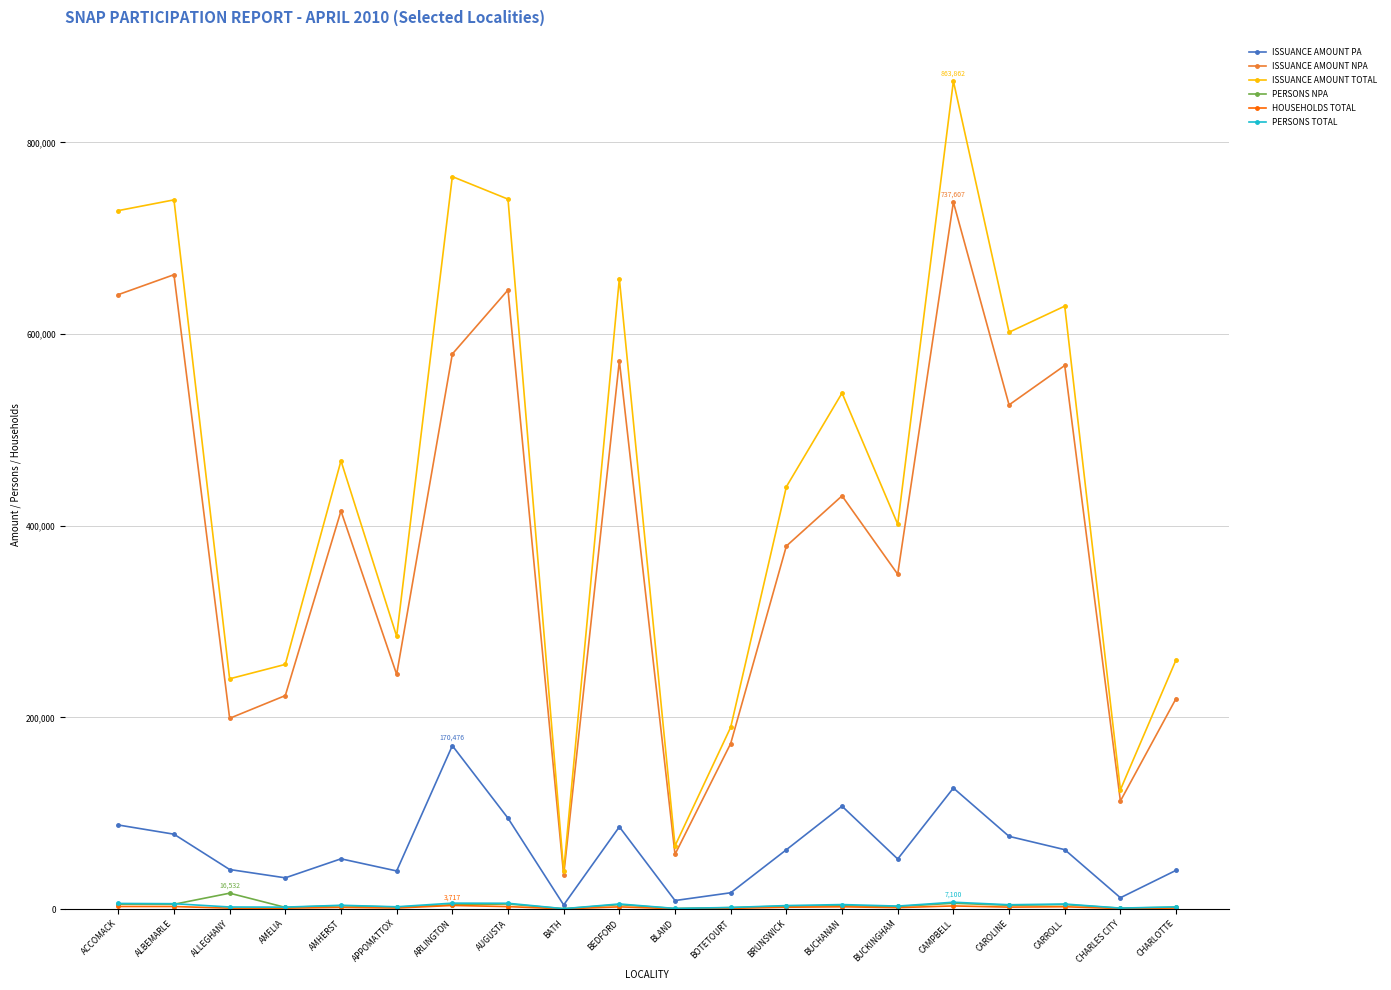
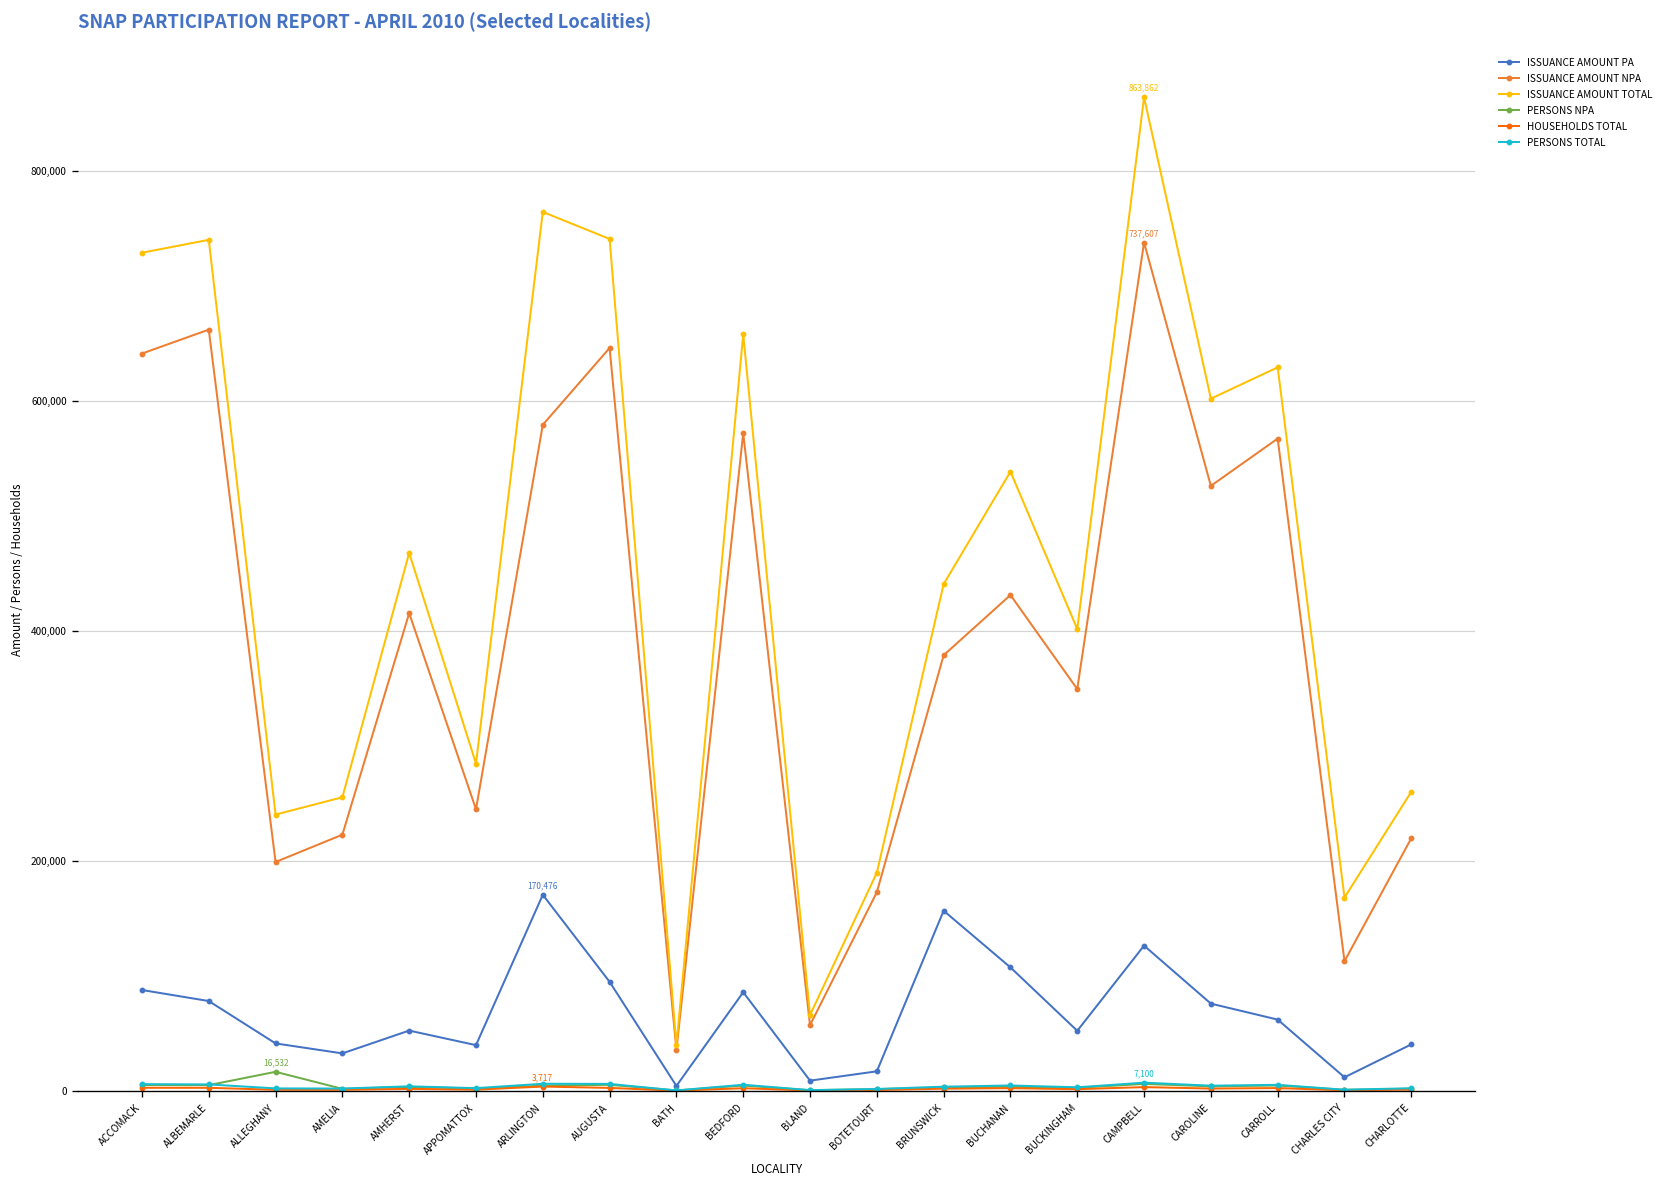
  {
    "ISSUANCE AMOUNT PA": {
      "ACCOMACK": "90,000",
      "ALBEMARLE": "80,000",
      "ALLEGHANY": "40,000",
      "AMELIA": "30,000",
      "AMHERST": "50,000",
      "APPOMATTOX": "40,000",
      "AUGUSTA": "90,000",
      "BATH": "0",
      "BEDFORD": "90,000",
      "BLAND": "10,000",
      "BOTETOURT": "20,000",
-     "BRUNSWICK": "60,000",
+     "BRUNSWICK": "160,000",
      "BUCHANAN": "110,000",
      "BUCKINGHAM": "50,000",
      "CAMPBELL": "130,000",
      "CAROLINE": "80,000",
      "CARROLL": "60,000",
      "CHARLES CITY": "10,000",
      "CHARLOTTE": "40,000"
    },
    "ISSUANCE AMOUNT TOTAL": {
      "ACCOMACK": "730,000",
      "ALBEMARLE": "740,000",
      "ALLEGHANY": "240,000",
      "AMELIA": "260,000",
      "AMHERST": "470,000",
      "APPOMATTOX": "280,000",
      "ARLINGTON": "760,000",
      "AUGUSTA": "740,000",
      "BATH": "40,000",
      "BEDFORD": "660,000",
      "BLAND": "70,000",
      "BOTETOURT": "190,000",
      "BRUNSWICK": "440,000",
      "BUCHANAN": "540,000",
      "BUCKINGHAM": "400,000",
      "CAROLINE": "600,000",
      "CARROLL": "630,000",
-     "CHARLES CITY": "120,000",
+     "CHARLES CITY": "170,000",
      "CHARLOTTE": "260,000"
    },
    "PERSONS NPA": {
      "ALLEGHANY": "16,532"
    }
  }
